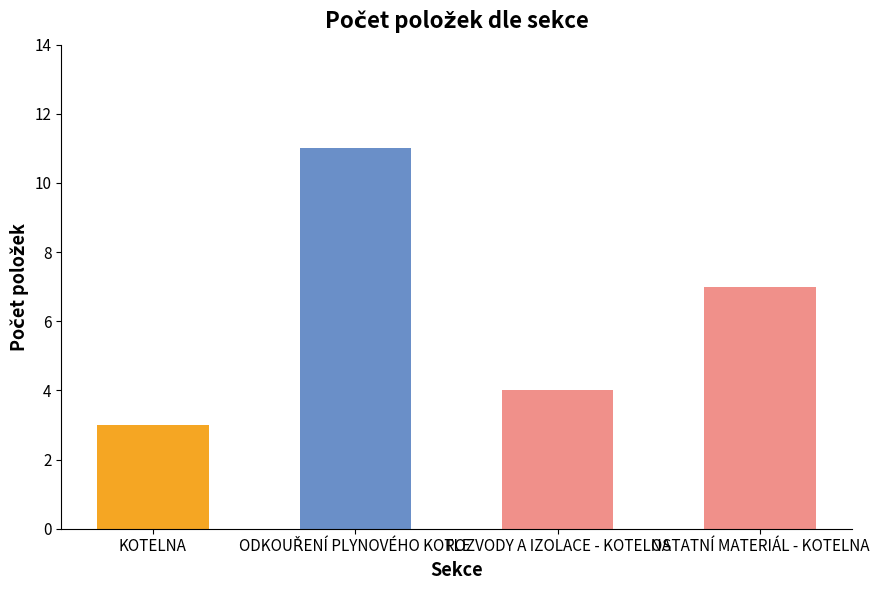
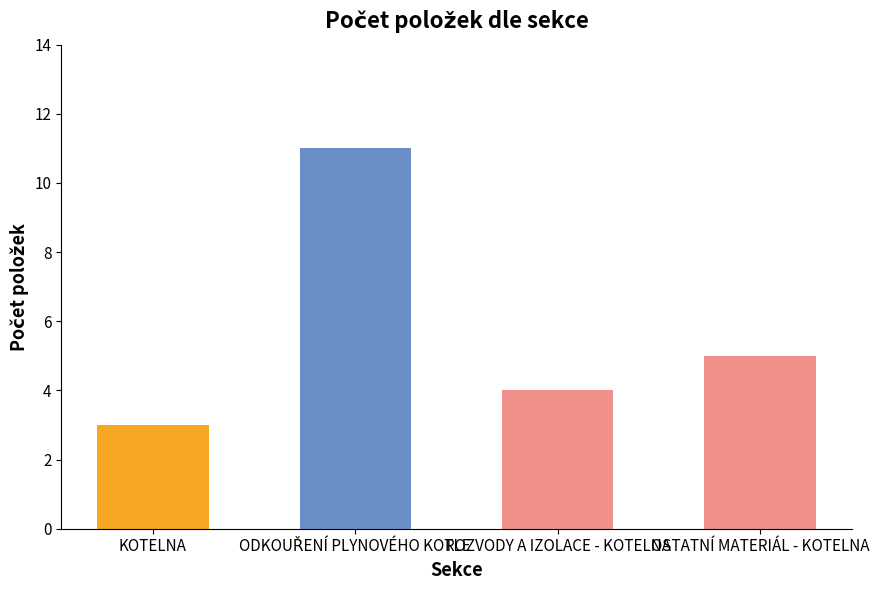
  {
    "KOTELNA": 3,
    "ODKOUŘENÍ PLYNOVÉHO KOTLE": 11,
    "ROZVODY A IZOLACE - KOTELNA": 4,
-   "OSTATNÍ MATERIÁL - KOTELNA": 7
+   "OSTATNÍ MATERIÁL - KOTELNA": 5
  }
